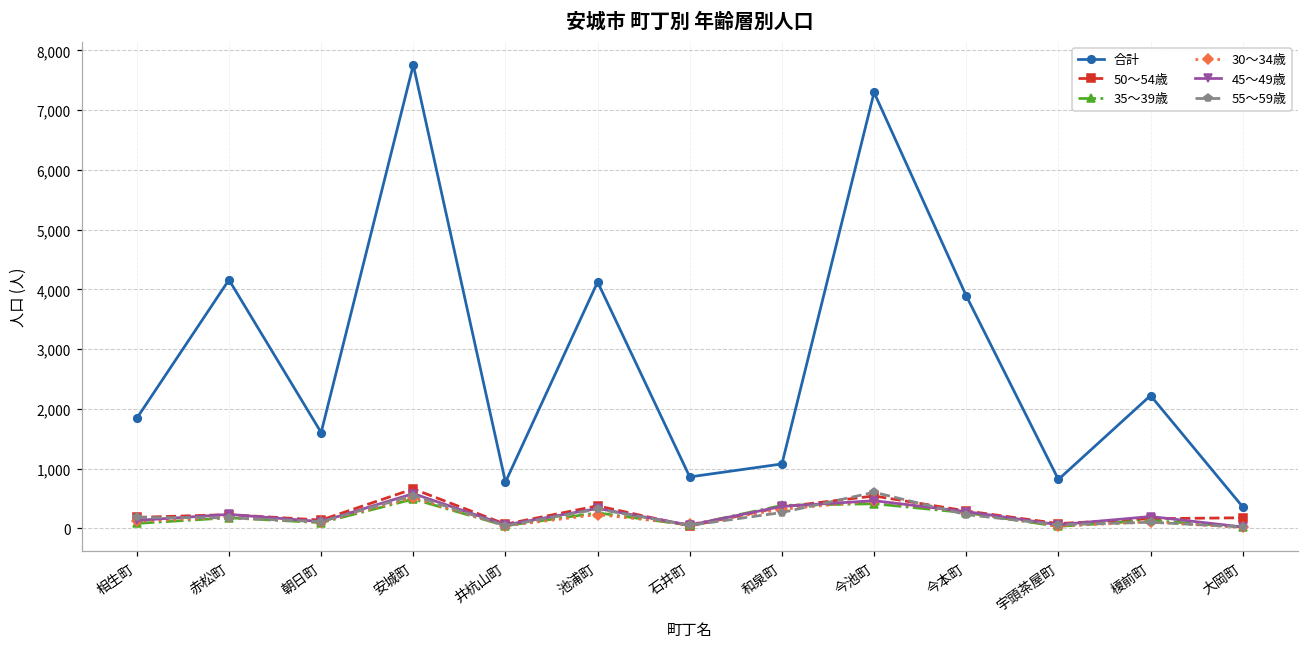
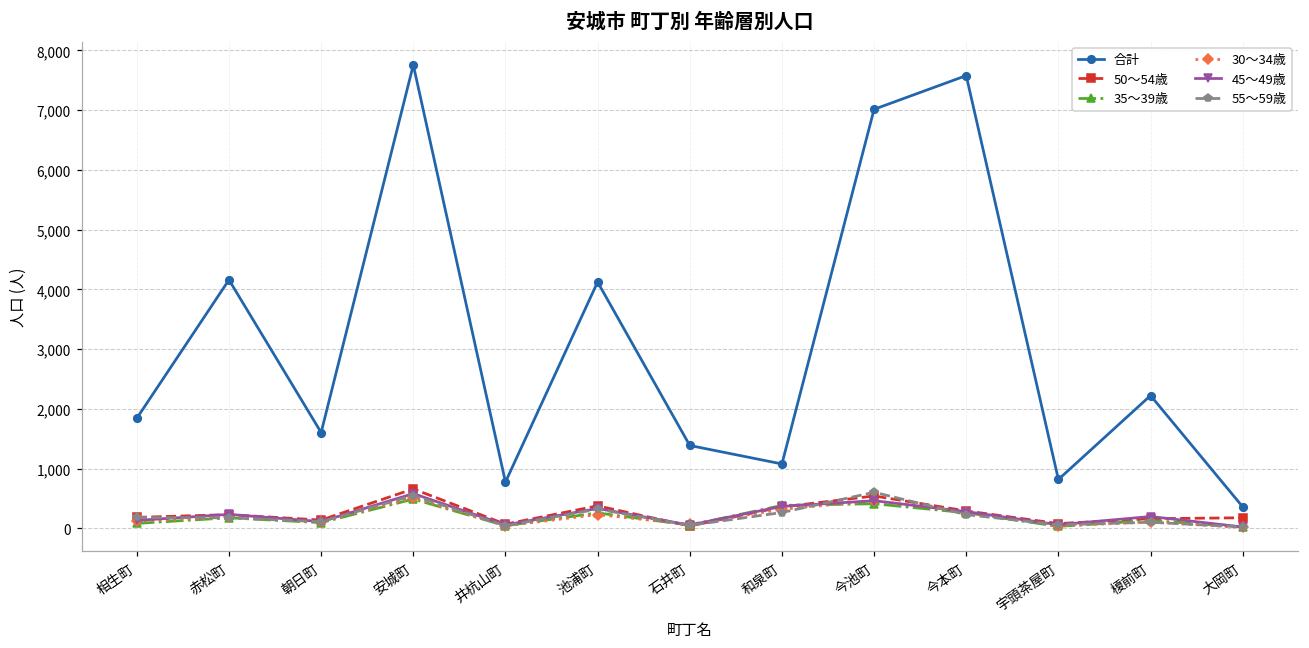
  {
    "合計": {
      "相生町": "1,800",
      "赤松町": "4,200",
      "朝日町": "1,600",
      "安城町": "7,800",
      "井杭山町": "800",
      "池浦町": "4,100",
-     "石井町": "900",
+     "石井町": "1,400",
      "和泉町": "1,100",
-     "今池町": "7,300",
-     "今本町": "3,900",
+     "今池町": "7,000",
+     "今本町": "7,600",
      "宇頭茶屋町": "800",
      "榎前町": "2,200",
      "大岡町": "400"
    },
    "50～54歳": {
      "安城町": "700",
      "今池町": "500",
      "大岡町": "200"
    },
    "35～39歳": {
      "今池町": "400"
    },
    "55～59歳": {
      "和泉町": "300",
      "今池町": "600"
    }
  }
